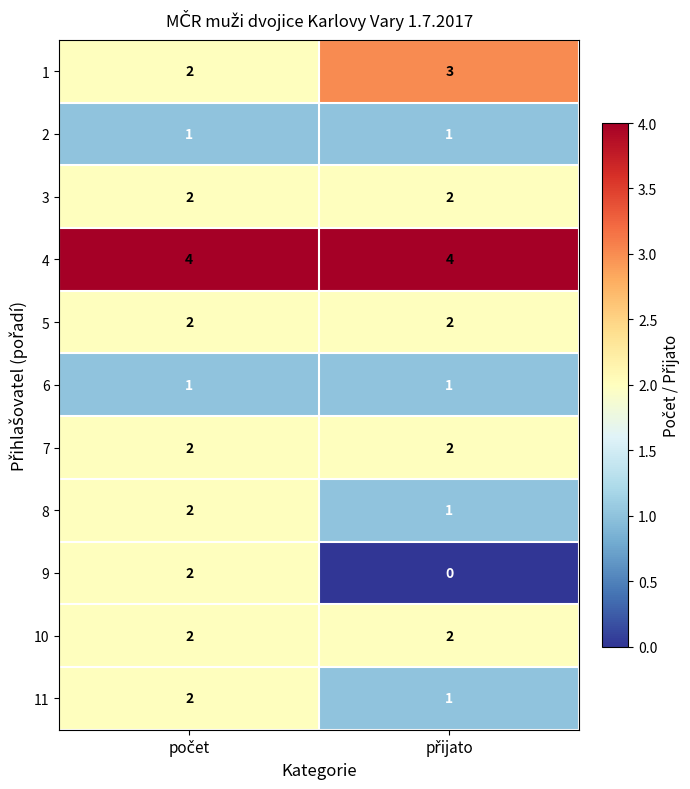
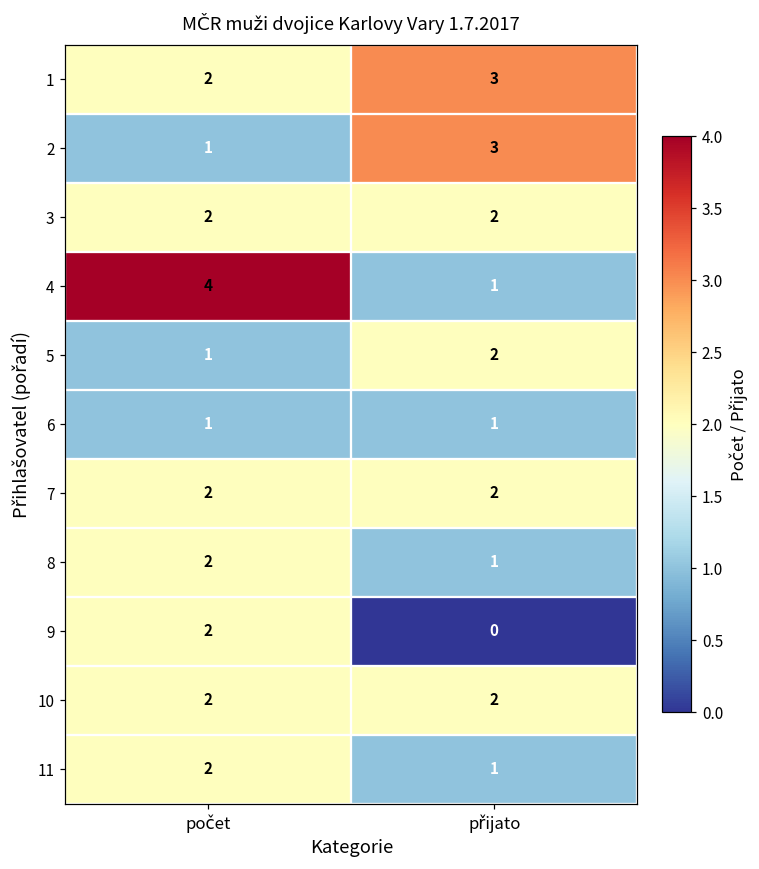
  {
    "1": {
      "počet": 2,
      "přijato": 3
    },
    "2": {
      "počet": 1,
-     "přijato": 1
+     "přijato": 3
    },
    "3": {
      "počet": 2,
      "přijato": 2
    },
    "4": {
      "počet": 4,
-     "přijato": 4
+     "přijato": 1
    },
    "5": {
-     "počet": 2,
+     "počet": 1,
      "přijato": 2
    },
    "6": {
      "počet": 1,
      "přijato": 1
    },
    "7": {
      "počet": 2,
      "přijato": 2
    },
    "8": {
      "počet": 2,
      "přijato": 1
    },
    "9": {
      "počet": 2,
      "přijato": 0
    },
    "10": {
      "počet": 2,
      "přijato": 2
    },
    "11": {
      "počet": 2,
      "přijato": 1
    }
  }
